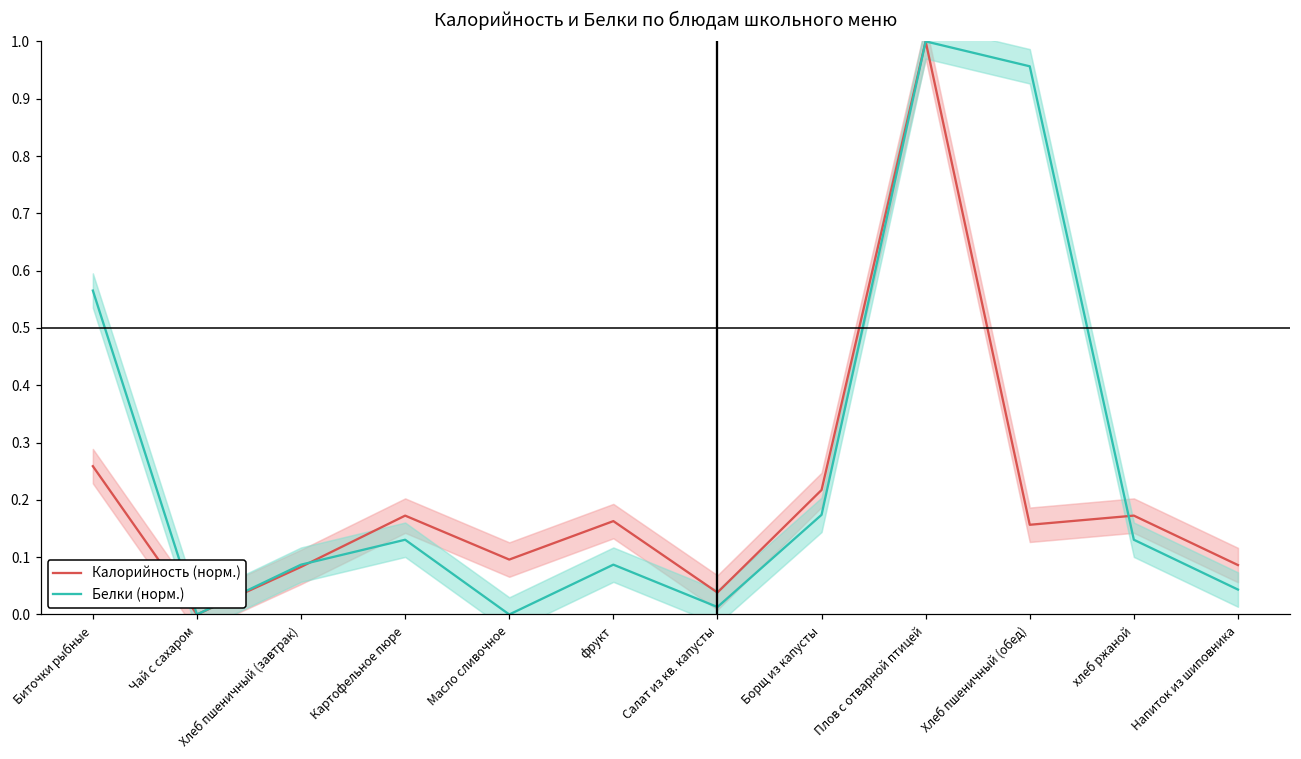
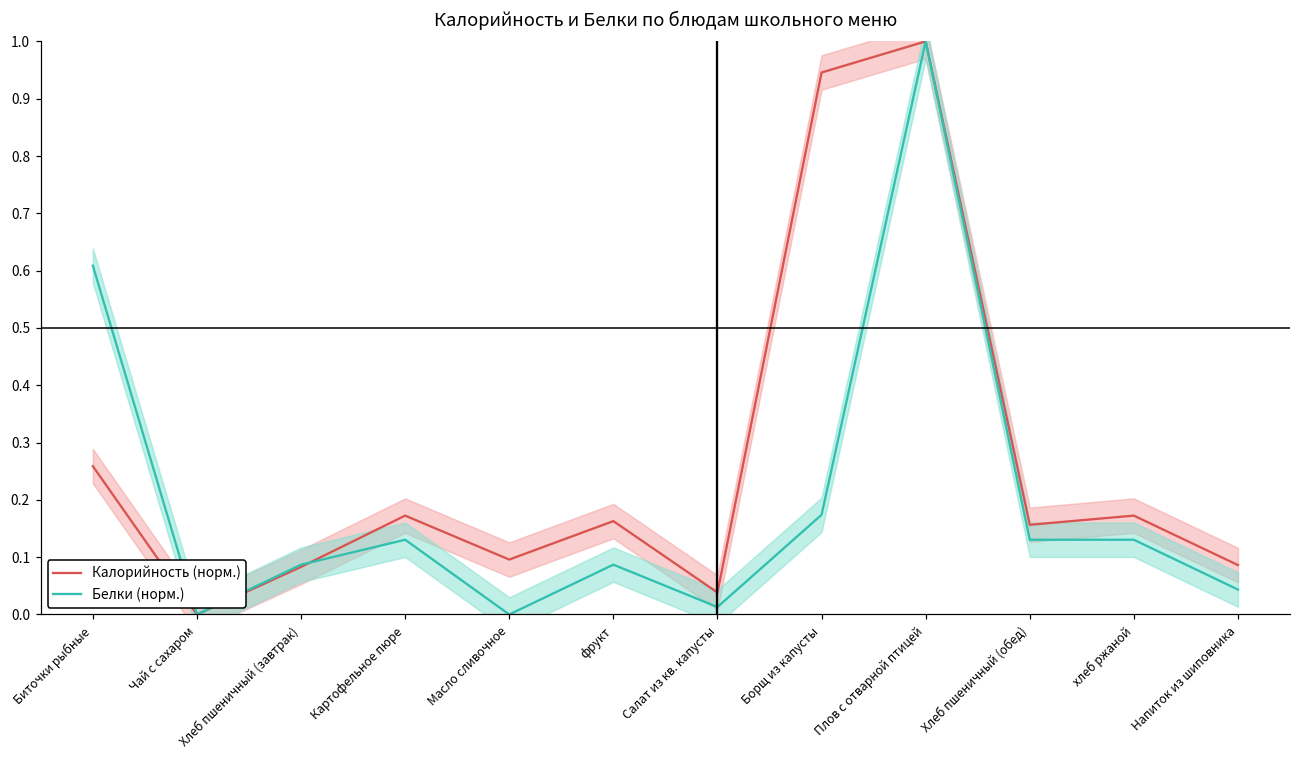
  {
    "Калорийность (норм.)": {
      "Биточки рыбные": 0.26,
      "Картофельное пюре": 0.17,
      "Масло сливочное": 0.10,
      "фрукт": 0.16,
-     "Борщ из капусты": 0.22,
+     "Борщ из капусты": 0.95,
      "хлеб ржаной": 0.17,
      "Напиток из шиповника": 0.09
    },
    "Белки (норм.)": {
-     "Биточки рыбные": 0.57,
+     "Биточки рыбные": 0.61,
      "Картофельное пюре": 0.13,
      "Масло сливочное": 0.00,
      "фрукт": 0.09,
      "Салат из кв. капусты": 0.01,
      "Борщ из капусты": 0.17,
-     "Хлеб пшеничный (обед)": 0.96,
+     "Хлеб пшеничный (обед)": 0.13,
      "хлеб ржаной": 0.13,
      "Напиток из шиповника": 0.04
    }
  }
